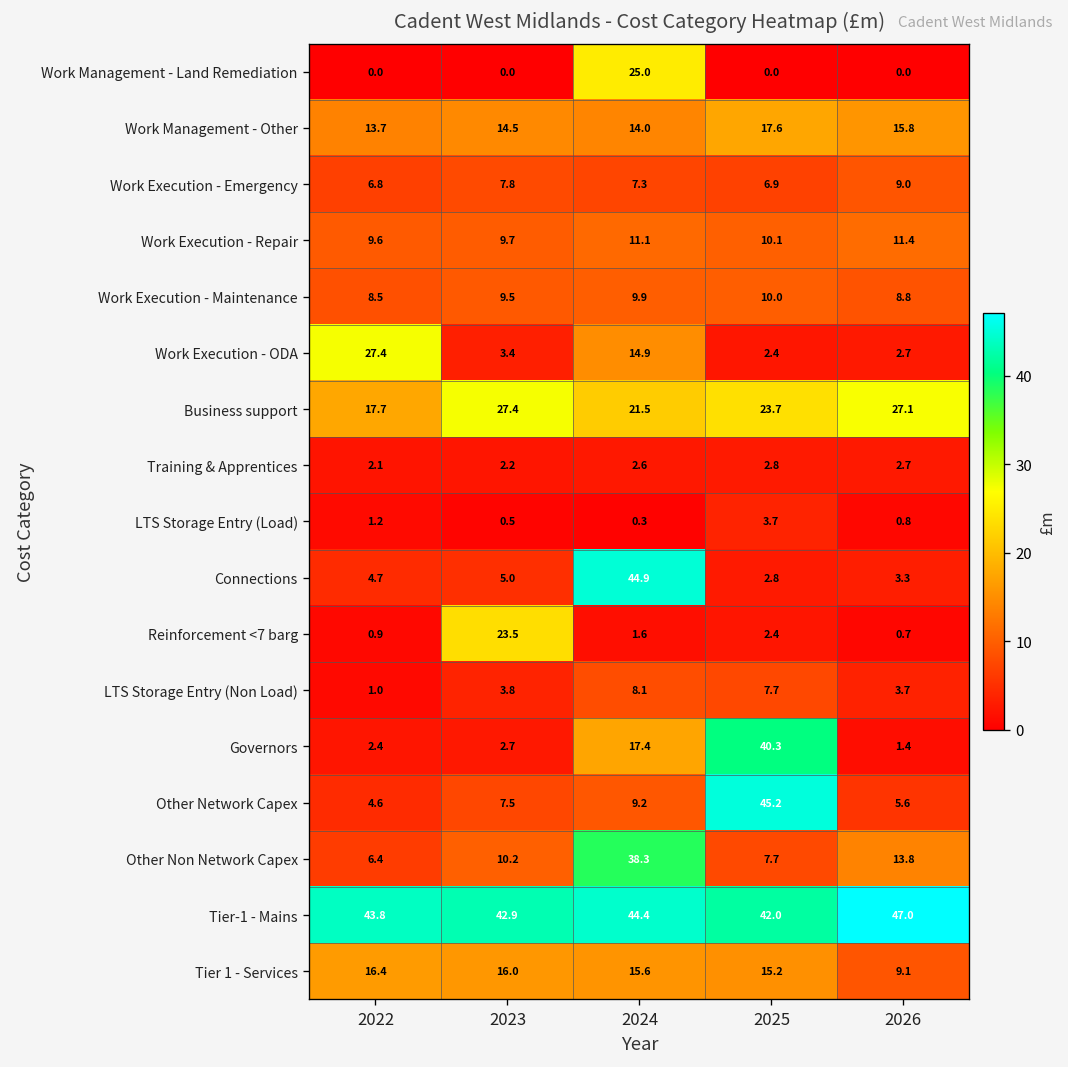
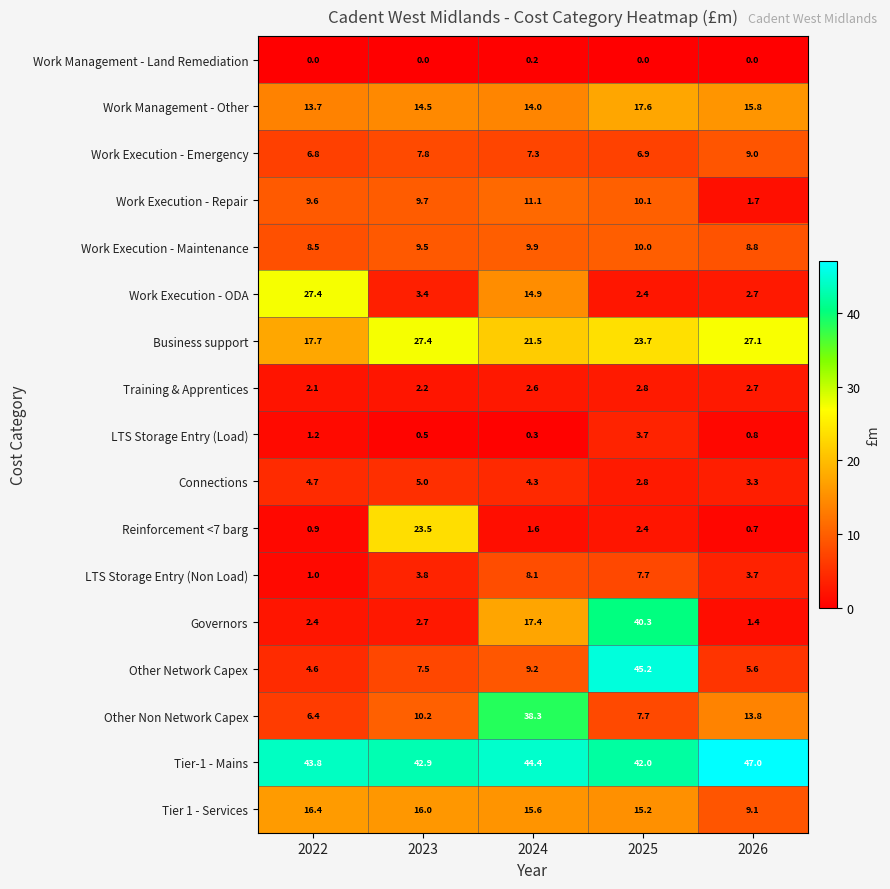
  {
    "Work Management - Land Remediation": {
      "2022": 0.0,
      "2023": 0.0,
-     "2024": 25.0,
+     "2024": 0.2,
      "2025": 0.0,
      "2026": 0.0
    },
    "Work Management - Other": {
      "2022": 13.7,
      "2023": 14.5,
      "2024": 14.0,
      "2025": 17.6,
      "2026": 15.8
    },
    "Work Execution - Emergency": {
      "2022": 6.8,
      "2023": 7.8,
      "2024": 7.3,
      "2025": 6.9,
      "2026": 9.0
    },
    "Work Execution - Repair": {
      "2022": 9.6,
      "2023": 9.7,
      "2024": 11.1,
      "2025": 10.1,
-     "2026": 11.4
+     "2026": 1.7
    },
    "Work Execution - Maintenance": {
      "2022": 8.5,
      "2023": 9.5,
      "2024": 9.9,
      "2025": 10.0,
      "2026": 8.8
    },
    "Work Execution - ODA": {
      "2022": 27.4,
      "2023": 3.4,
      "2024": 14.9,
      "2025": 2.4,
      "2026": 2.7
    },
    "Business support": {
      "2022": 17.7,
      "2023": 27.4,
      "2024": 21.5,
      "2025": 23.7,
      "2026": 27.1
    },
    "Training & Apprentices": {
      "2022": 2.1,
      "2023": 2.2,
      "2024": 2.6,
      "2025": 2.8,
      "2026": 2.7
    },
    "LTS Storage Entry (Load)": {
      "2022": 1.2,
      "2023": 0.5,
      "2024": 0.3,
      "2025": 3.7,
      "2026": 0.8
    },
    "Connections": {
      "2022": 4.7,
      "2023": 5.0,
-     "2024": 44.9,
+     "2024": 4.3,
      "2025": 2.8,
      "2026": 3.3
    },
    "Reinforcement <7 barg": {
      "2022": 0.9,
      "2023": 23.5,
      "2024": 1.6,
      "2025": 2.4,
      "2026": 0.7
    },
    "LTS Storage Entry (Non Load)": {
      "2022": 1.0,
      "2023": 3.8,
      "2024": 8.1,
      "2025": 7.7,
      "2026": 3.7
    },
    "Governors": {
      "2022": 2.4,
      "2023": 2.7,
      "2024": 17.4,
      "2025": 40.3,
      "2026": 1.4
    },
    "Other Network Capex": {
      "2022": 4.6,
      "2023": 7.5,
      "2024": 9.2,
      "2025": 45.2,
      "2026": 5.6
    },
    "Other Non Network Capex": {
      "2022": 6.4,
      "2023": 10.2,
      "2024": 38.3,
      "2025": 7.7,
      "2026": 13.8
    },
    "Tier-1 - Mains": {
      "2022": 43.8,
      "2023": 42.9,
      "2024": 44.4,
      "2025": 42.0,
      "2026": 47.0
    },
    "Tier 1 - Services": {
      "2022": 16.4,
      "2023": 16.0,
      "2024": 15.6,
      "2025": 15.2,
      "2026": 9.1
    }
  }
